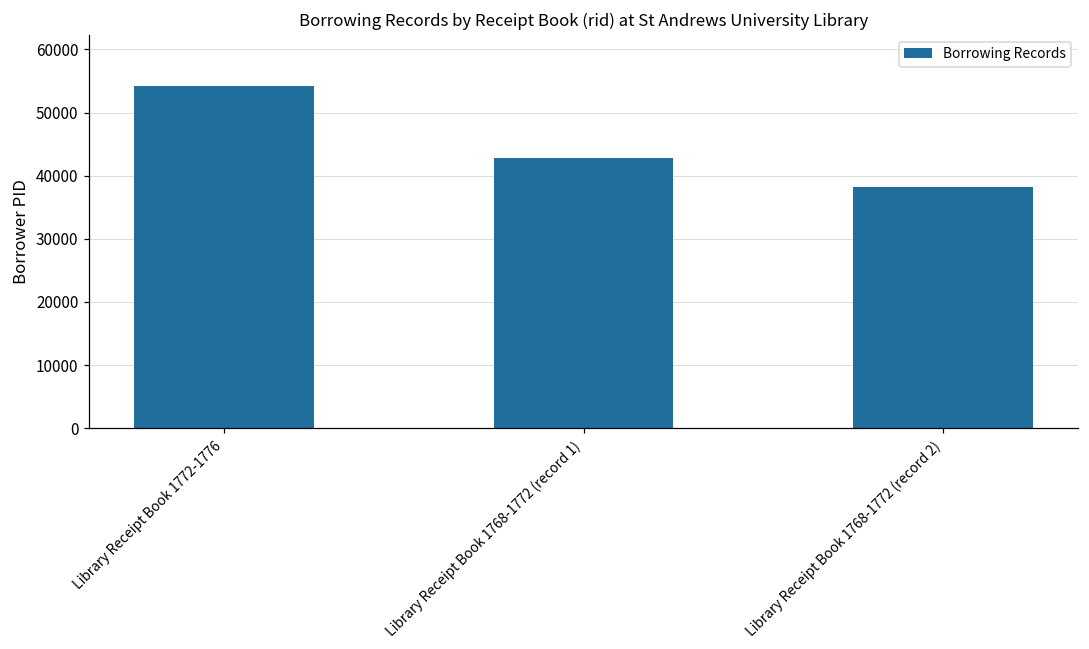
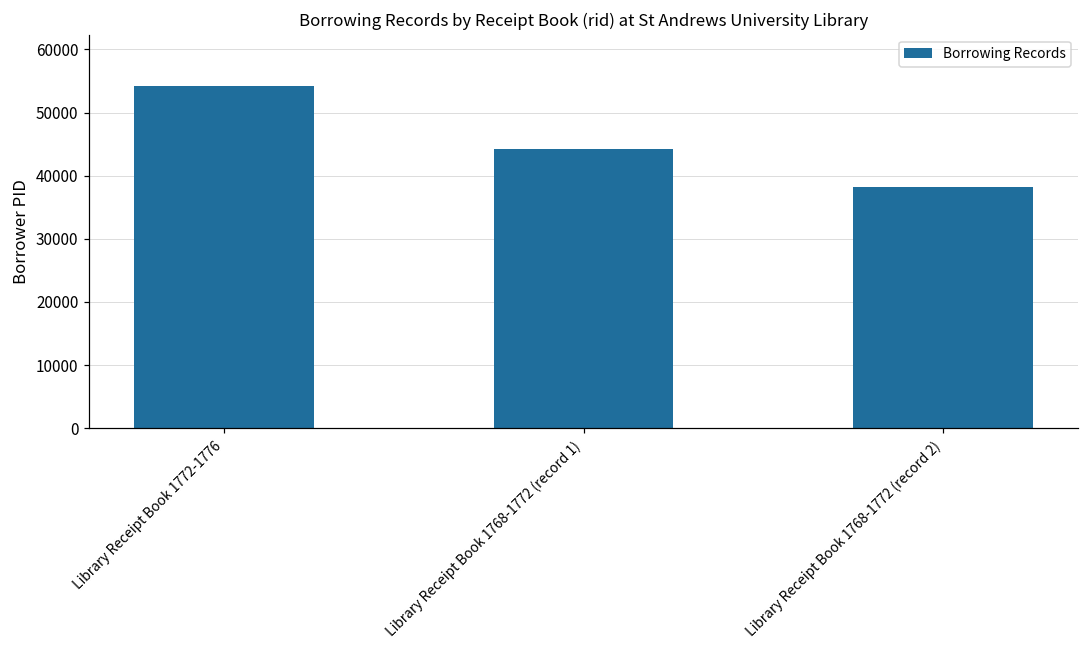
  {
    "Library Receipt Book 1772-1776": 54000,
-   "Library Receipt Book 1768-1772 (record 1)": 43000,
+   "Library Receipt Book 1768-1772 (record 1)": 44000,
    "Library Receipt Book 1768-1772 (record 2)": 38000
  }
